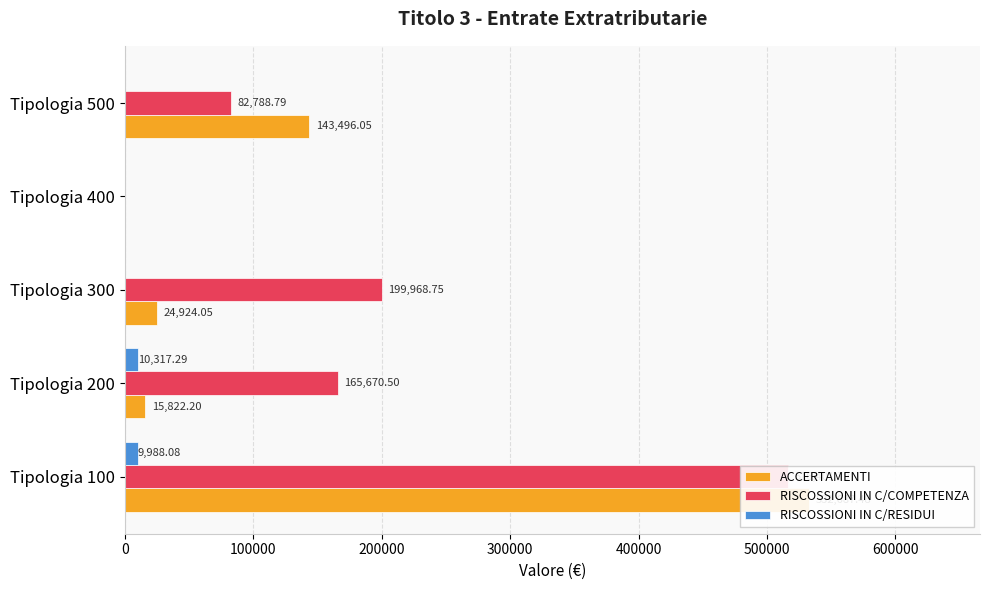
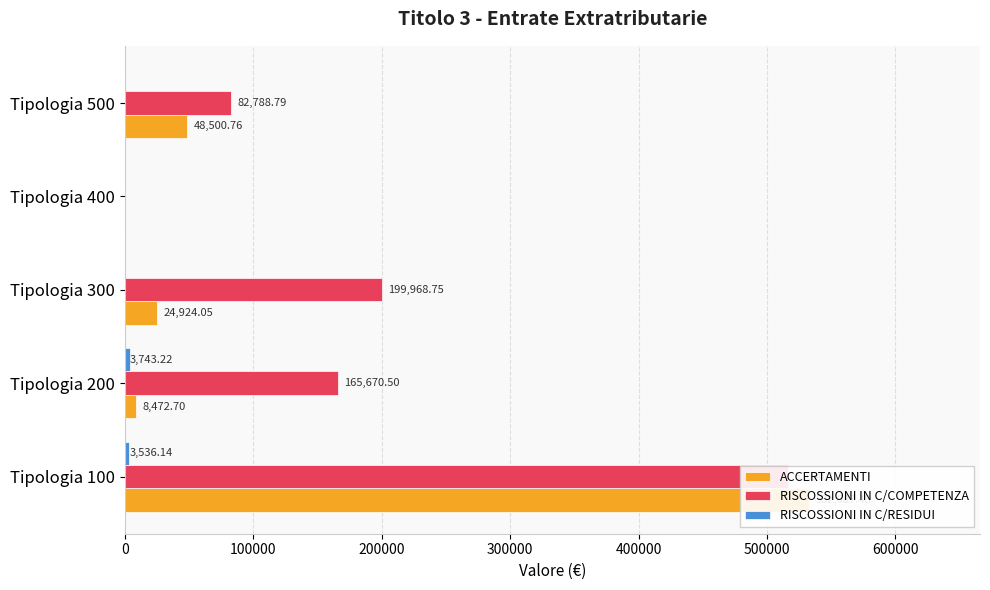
  {
    "ACCERTAMENTI": {
-     "Tipologia 500": "143,496.05",
+     "Tipologia 500": "48,500.76",
      "Tipologia 300": "24,924.05",
-     "Tipologia 200": "15,822.20"
+     "Tipologia 200": "8,472.70"
    },
    "RISCOSSIONI IN C/COMPETENZA": {
      "Tipologia 500": "82,788.79",
      "Tipologia 300": "199,968.75",
      "Tipologia 200": "165,670.50"
    },
    "RISCOSSIONI IN C/RESIDUI": {
-     "Tipologia 200": "10,317.29",
-     "Tipologia 100": "9,988.08"
+     "Tipologia 200": "3,743.22",
+     "Tipologia 100": "3,536.14"
    }
  }
